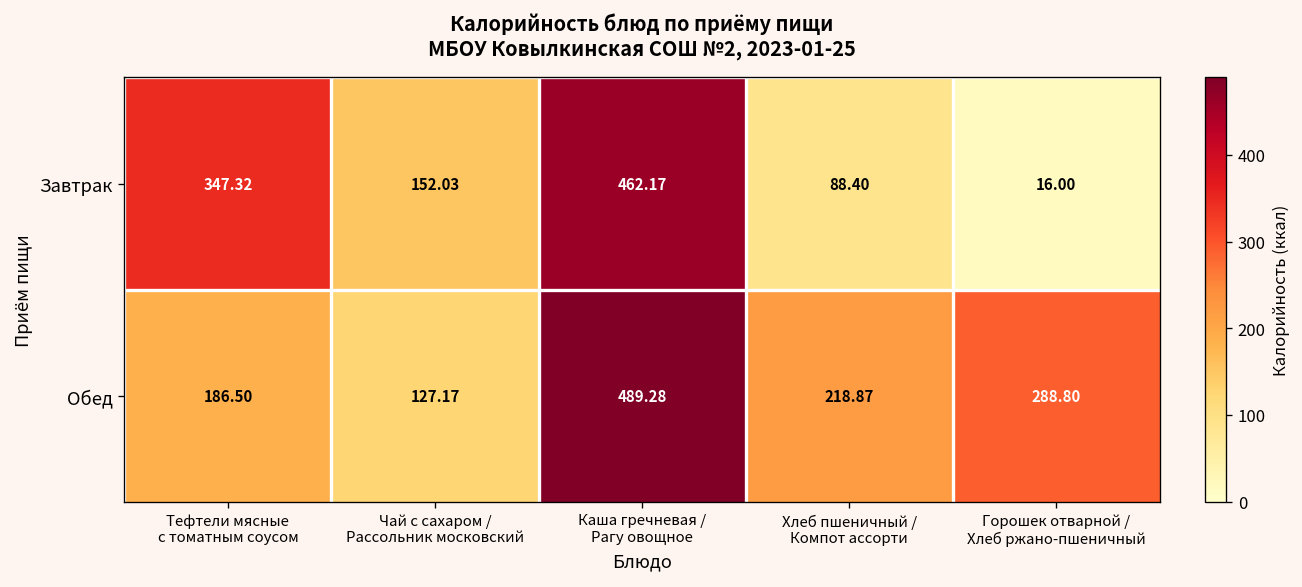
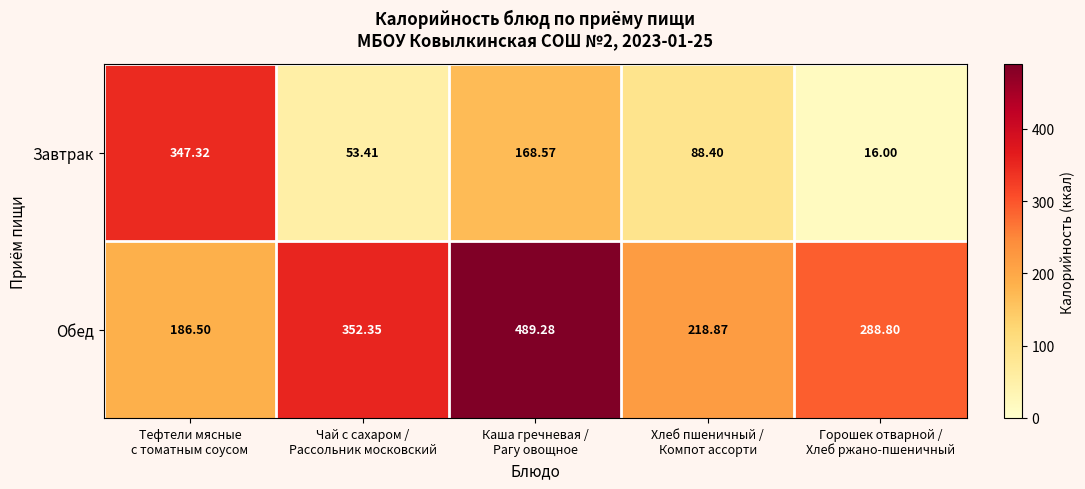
  {
    "Завтрак": {
      "Тефтели мясные с томатным соусом": 347.32,
-     "Чай с сахаром / Рассольник московский": 152.03,
-     "Каша гречневая / Рагу овощное": 462.17,
+     "Чай с сахаром / Рассольник московский": 53.41,
+     "Каша гречневая / Рагу овощное": 168.57,
      "Хлеб пшеничный / Компот ассорти": 88.40,
      "Горошек отварной / Хлеб ржано-пшеничный": 16.00
    },
    "Обед": {
      "Тефтели мясные с томатным соусом": 186.50,
-     "Чай с сахаром / Рассольник московский": 127.17,
+     "Чай с сахаром / Рассольник московский": 352.35,
      "Каша гречневая / Рагу овощное": 489.28,
      "Хлеб пшеничный / Компот ассорти": 218.87,
      "Горошек отварной / Хлеб ржано-пшеничный": 288.80
    }
  }
